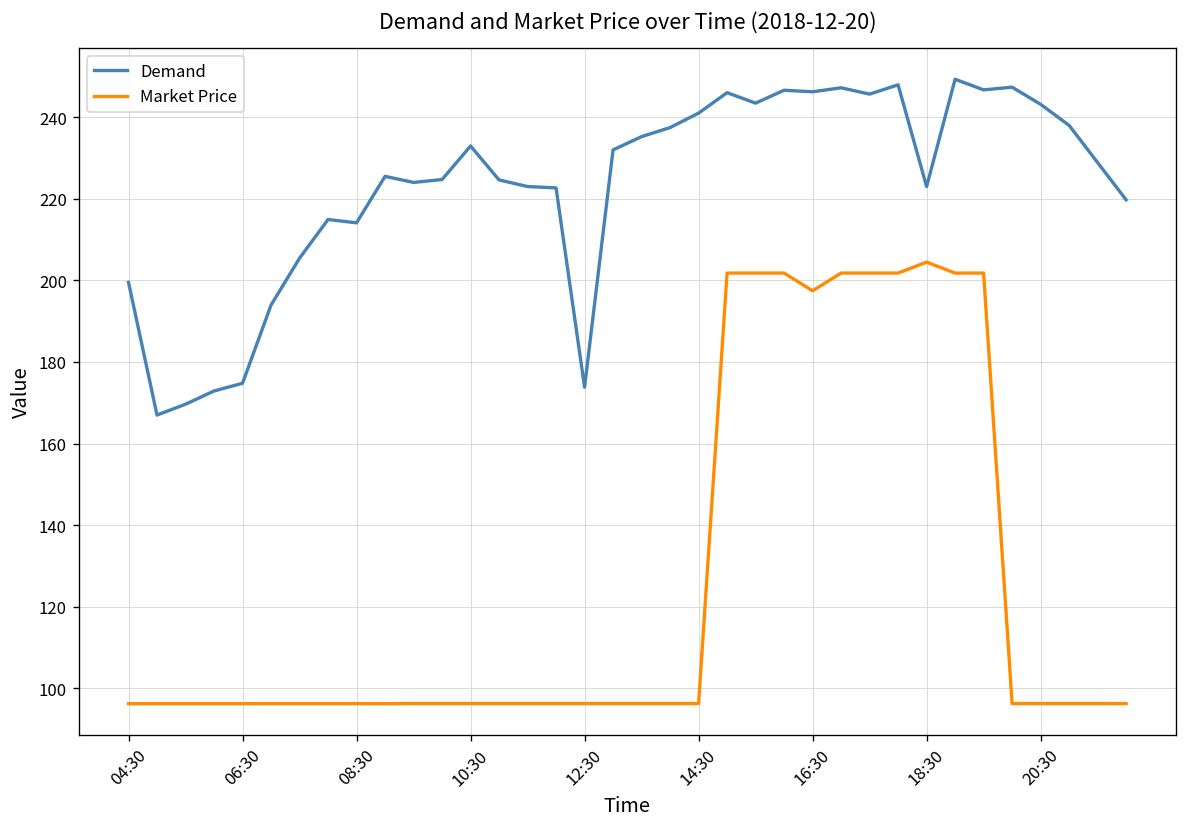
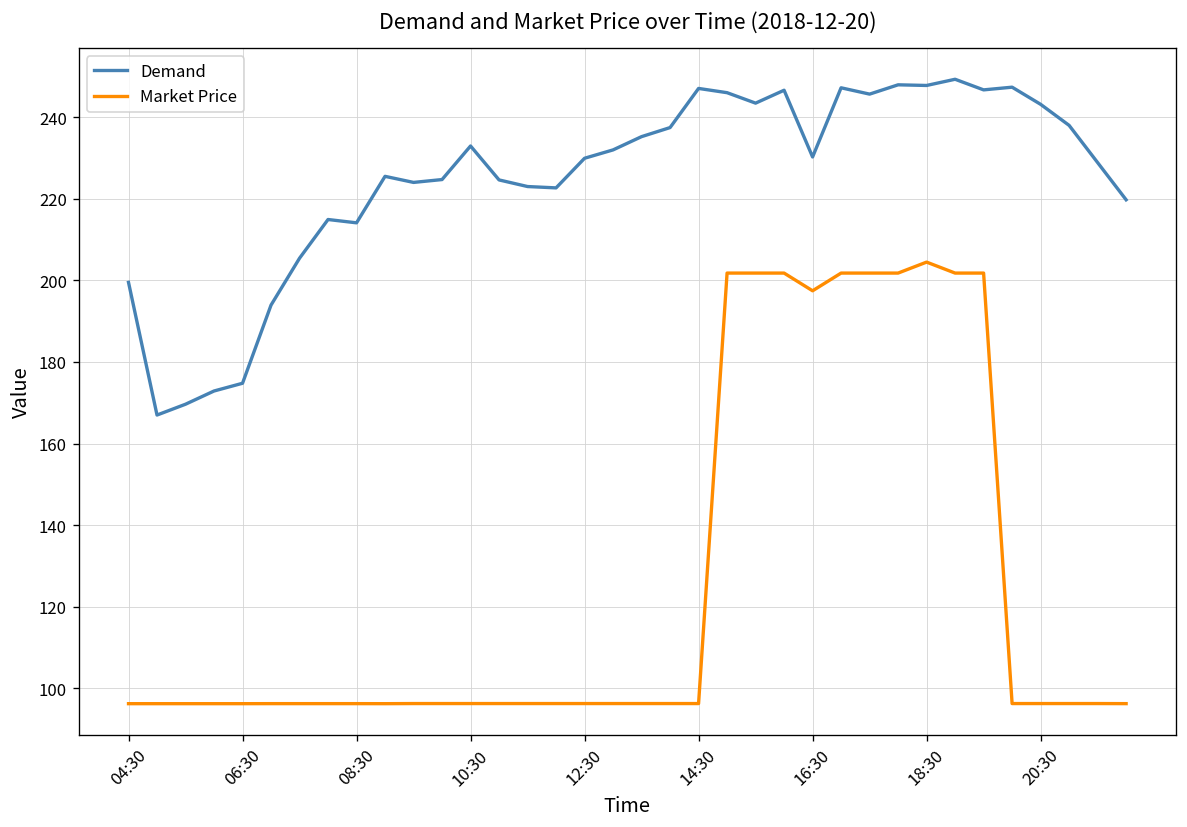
  {
    "Demand": {
      "04:30": 200,
      "06:30": 175,
      "08:30": 214,
      "10:30": 233,
-     "12:30": 174,
-     "14:30": 241,
-     "16:30": 246,
-     "18:30": 223,
+     "12:30": 230,
+     "14:30": 247,
+     "16:30": 230,
+     "18:30": 248,
      "20:30": 243
    },
    "Market Price": {
      "04:30": 96,
      "06:30": 96,
      "08:30": 96,
      "10:30": 96,
      "12:30": 96,
      "14:30": 96,
      "16:30": 197,
      "18:30": 204,
      "20:30": 96
    }
  }
